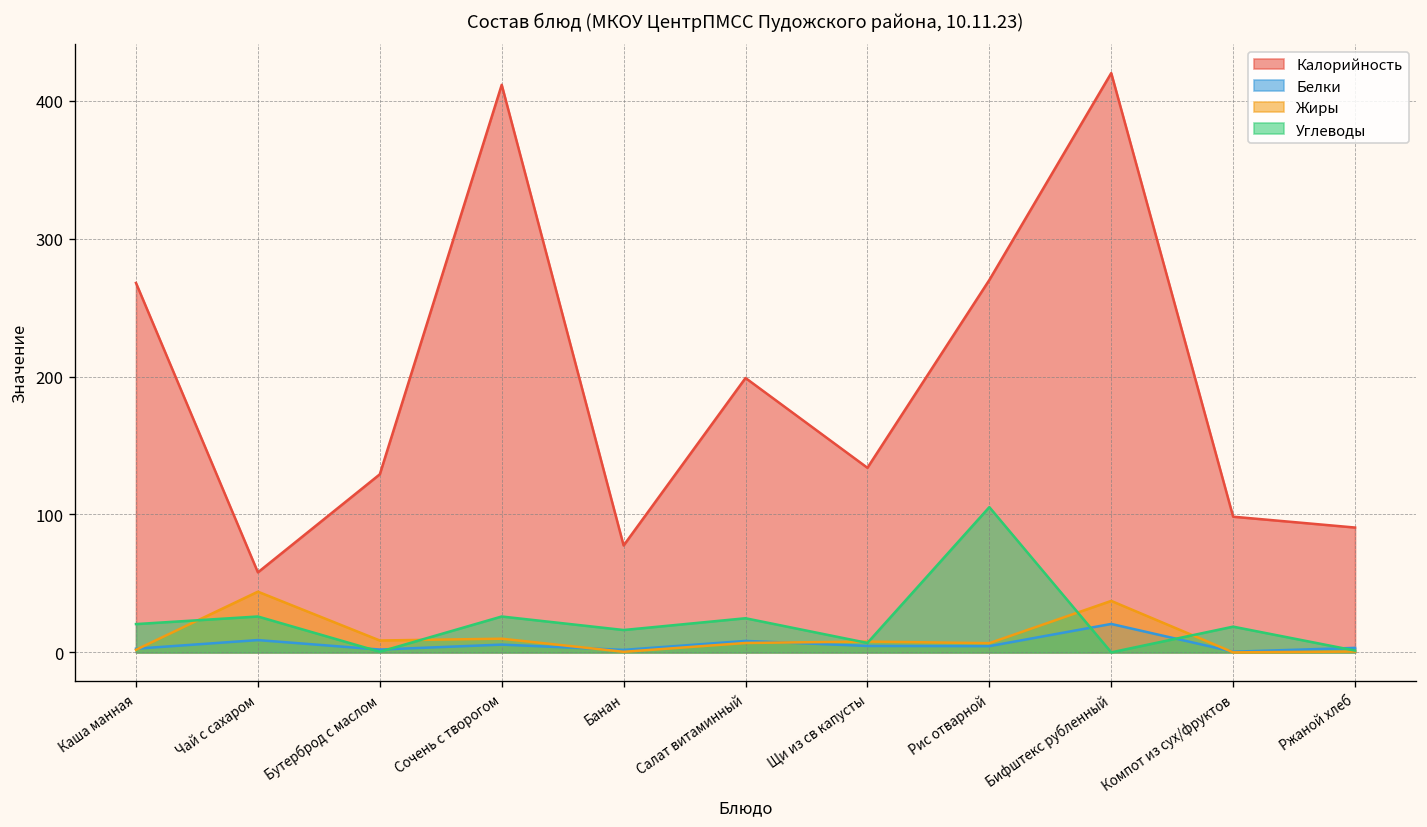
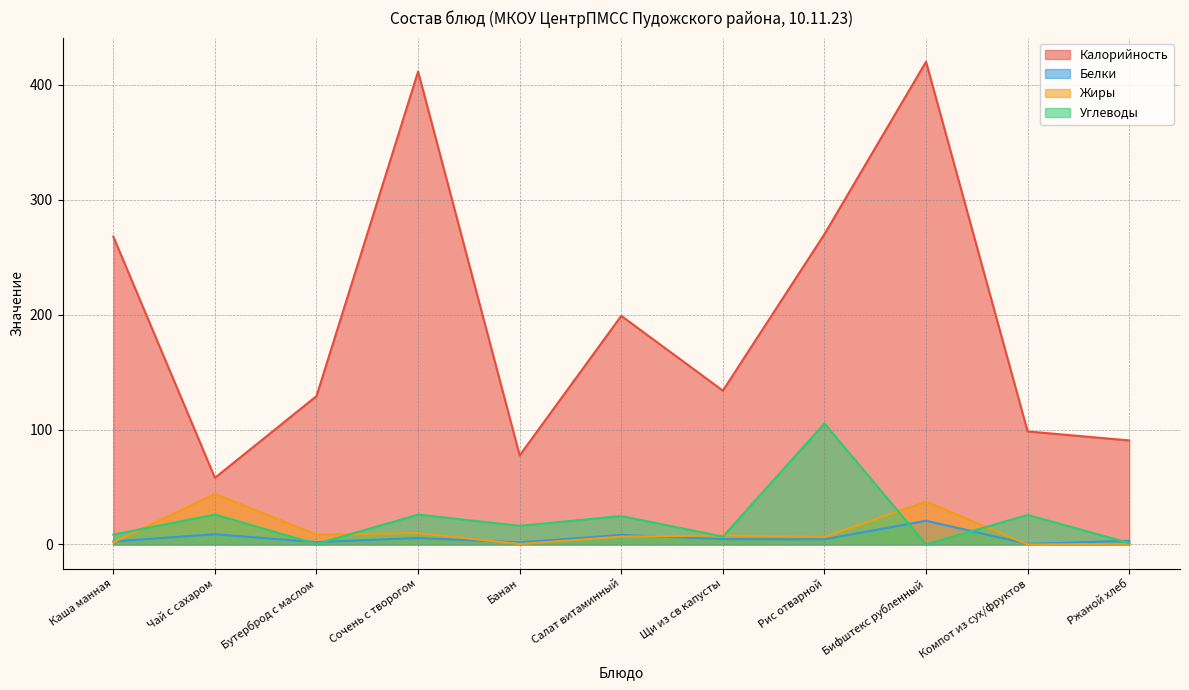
  {
    "Калорийность": {
      "Каша манная": 268,
      "Чай с сахаром": 58,
      "Бутерброд с маслом": 129,
      "Сочень с творогом": 412,
      "Банан": 78,
      "Салат витаминный": 199,
      "Щи из св капусты": 134,
      "Рис отварной": 270,
      "Бифштекс рубленный": 420,
      "Компот из сух/фруктов": 98,
      "Ржаной хлеб": 91
    },
    "Белки": {
      "Чай с сахаром": 9,
      "Сочень с творогом": 6,
      "Бифштекс рубленный": 21
    },
    "Жиры": {
      "Чай с сахаром": 44,
      "Бутерброд с маслом": 9,
      "Сочень с творогом": 10,
      "Бифштекс рубленный": 37
    },
    "Углеводы": {
-     "Каша манная": 21,
+     "Каша манная": 9,
      "Чай с сахаром": 26,
      "Сочень с творогом": 26,
      "Банан": 16,
      "Салат витаминный": 25,
      "Рис отварной": 105,
      "Бифштекс рубленный": 0,
-     "Компот из сух/фруктов": 19
+     "Компот из сух/фруктов": 26
    }
  }
